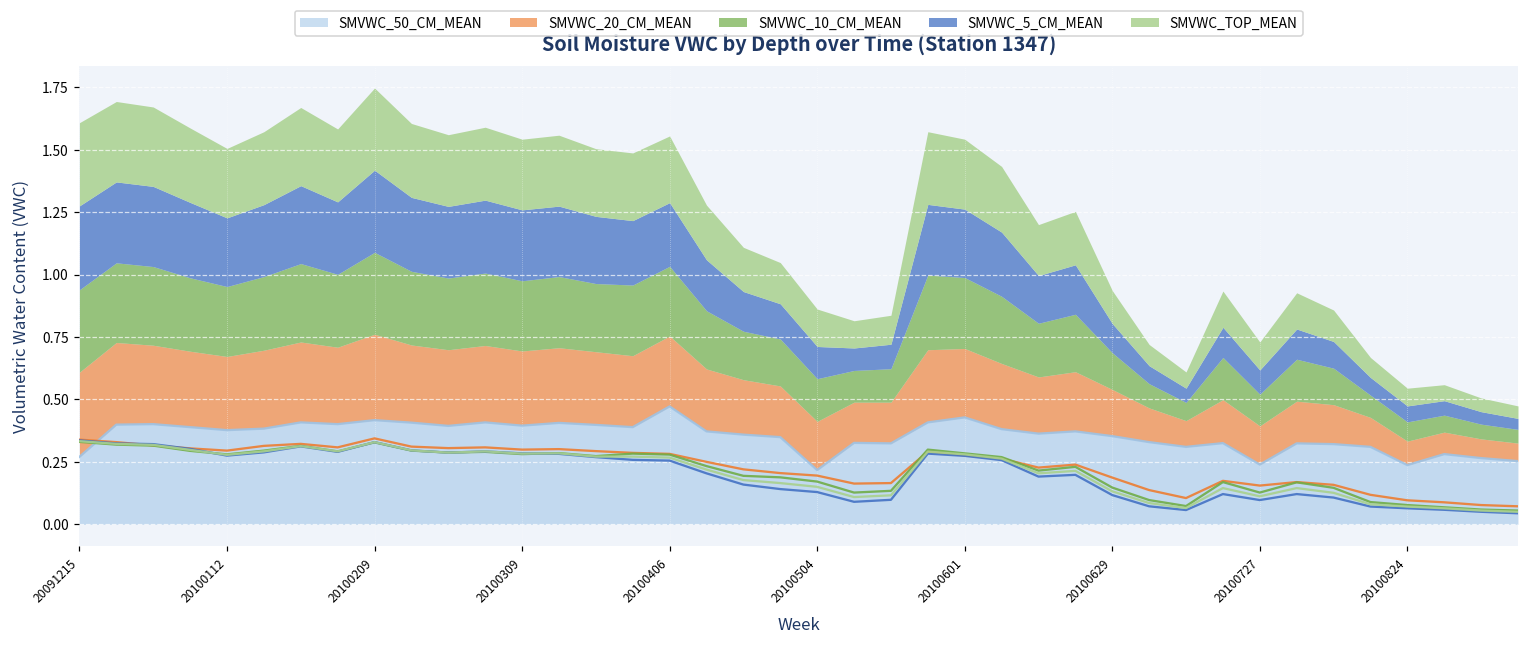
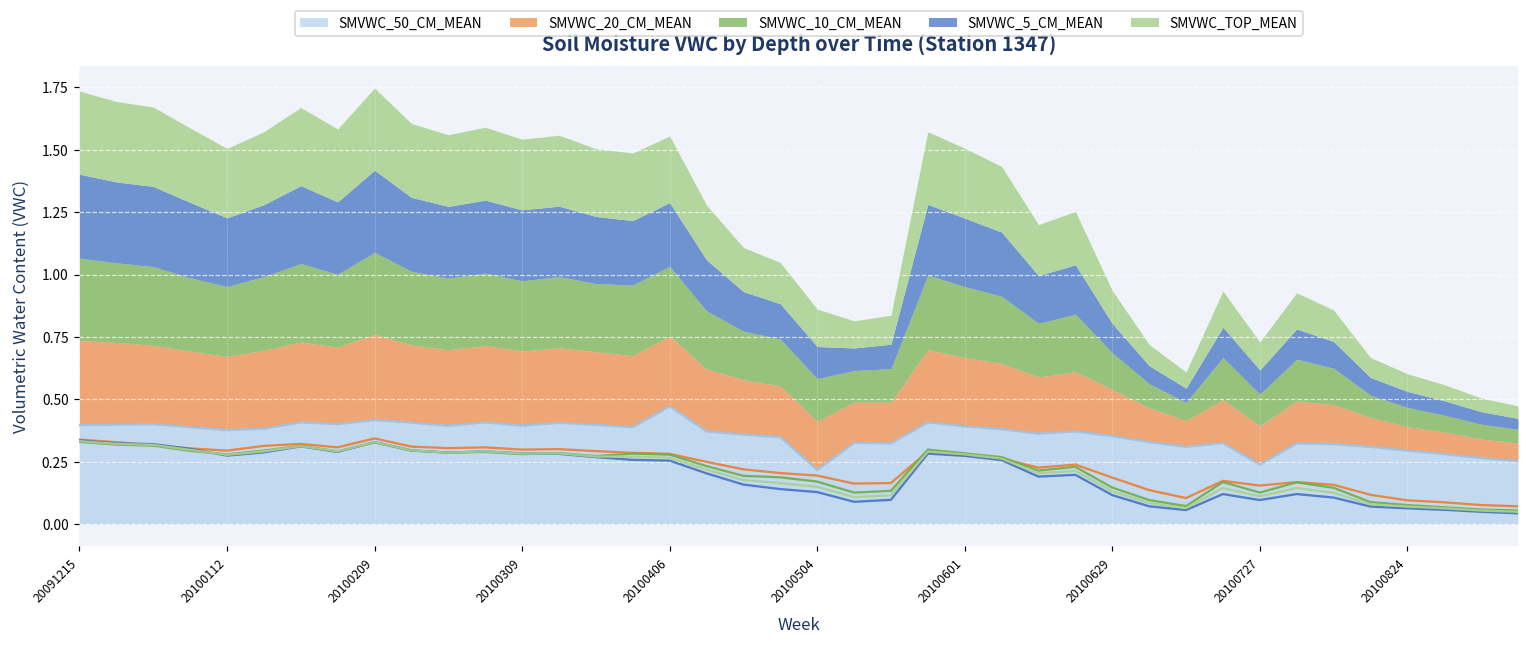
  {
    "SMVWC_50_CM_MEAN": {
-     "20091215": 0.27,
+     "20091215": 0.40,
      "20100112": 0.38,
      "20100209": 0.42,
      "20100309": 0.40,
      "20100406": 0.47,
      "20100504": 0.22,
-     "20100601": 0.43,
+     "20100601": 0.39,
      "20100629": 0.35,
      "20100727": 0.24,
-     "20100824": 0.24
+     "20100824": 0.30
    }
  }
